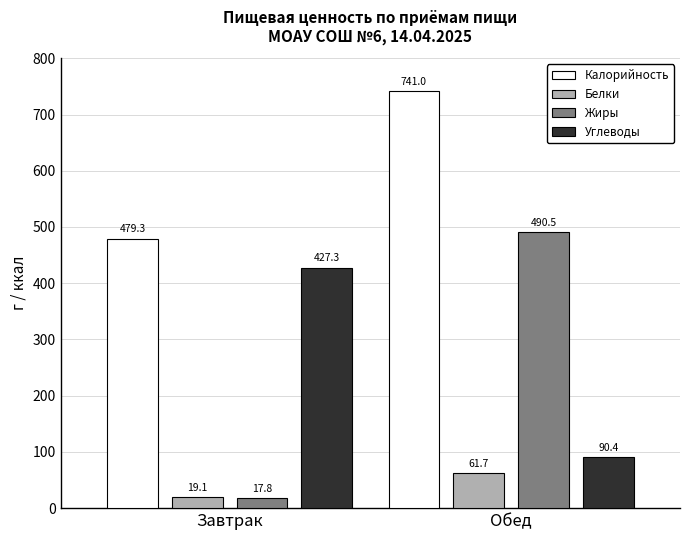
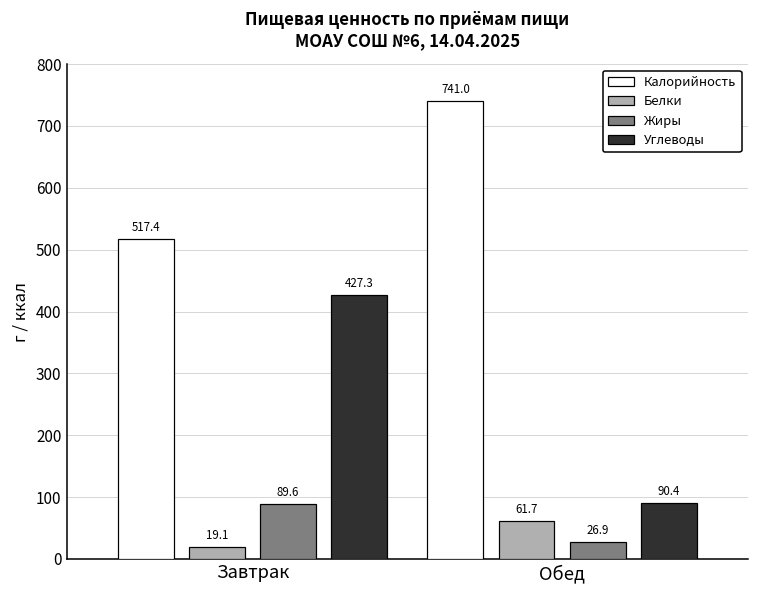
  {
    "Калорийность": {
-     "Завтрак": 479.3,
+     "Завтрак": 517.4,
      "Обед": 741.0
    },
    "Белки": {
      "Завтрак": 19.1,
      "Обед": 61.7
    },
    "Жиры": {
-     "Завтрак": 17.8,
-     "Обед": 490.5
+     "Завтрак": 89.6,
+     "Обед": 26.9
    },
    "Углеводы": {
      "Завтрак": 427.3,
      "Обед": 90.4
    }
  }
